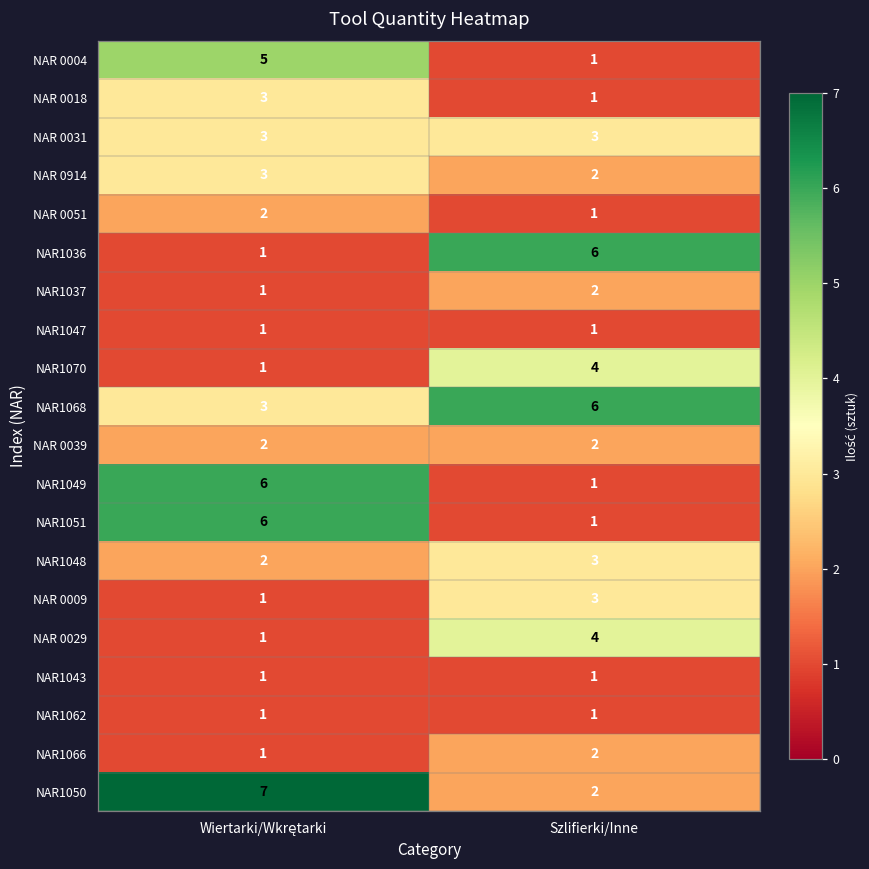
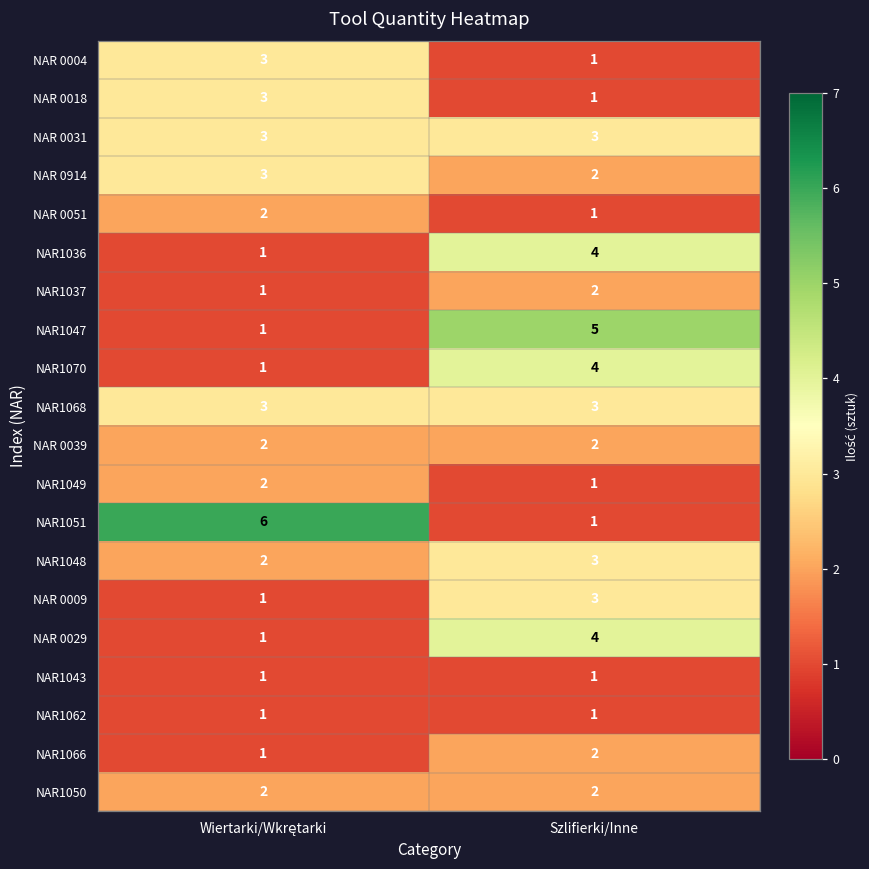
  {
    "NAR 0004": {
-     "Wiertarki/Wkrętarki": 5,
+     "Wiertarki/Wkrętarki": 3,
      "Szlifierki/Inne": 1
    },
    "NAR 0018": {
      "Wiertarki/Wkrętarki": 3,
      "Szlifierki/Inne": 1
    },
    "NAR 0031": {
      "Wiertarki/Wkrętarki": 3,
      "Szlifierki/Inne": 3
    },
    "NAR 0914": {
      "Wiertarki/Wkrętarki": 3,
      "Szlifierki/Inne": 2
    },
    "NAR 0051": {
      "Wiertarki/Wkrętarki": 2,
      "Szlifierki/Inne": 1
    },
    "NAR1036": {
      "Wiertarki/Wkrętarki": 1,
-     "Szlifierki/Inne": 6
+     "Szlifierki/Inne": 4
    },
    "NAR1037": {
      "Wiertarki/Wkrętarki": 1,
      "Szlifierki/Inne": 2
    },
    "NAR1047": {
      "Wiertarki/Wkrętarki": 1,
-     "Szlifierki/Inne": 1
+     "Szlifierki/Inne": 5
    },
    "NAR1070": {
      "Wiertarki/Wkrętarki": 1,
      "Szlifierki/Inne": 4
    },
    "NAR1068": {
      "Wiertarki/Wkrętarki": 3,
-     "Szlifierki/Inne": 6
+     "Szlifierki/Inne": 3
    },
    "NAR 0039": {
      "Wiertarki/Wkrętarki": 2,
      "Szlifierki/Inne": 2
    },
    "NAR1049": {
-     "Wiertarki/Wkrętarki": 6,
+     "Wiertarki/Wkrętarki": 2,
      "Szlifierki/Inne": 1
    },
    "NAR1051": {
      "Wiertarki/Wkrętarki": 6,
      "Szlifierki/Inne": 1
    },
    "NAR1048": {
      "Wiertarki/Wkrętarki": 2,
      "Szlifierki/Inne": 3
    },
    "NAR 0009": {
      "Wiertarki/Wkrętarki": 1,
      "Szlifierki/Inne": 3
    },
    "NAR 0029": {
      "Wiertarki/Wkrętarki": 1,
      "Szlifierki/Inne": 4
    },
    "NAR1043": {
      "Wiertarki/Wkrętarki": 1,
      "Szlifierki/Inne": 1
    },
    "NAR1062": {
      "Wiertarki/Wkrętarki": 1,
      "Szlifierki/Inne": 1
    },
    "NAR1066": {
      "Wiertarki/Wkrętarki": 1,
      "Szlifierki/Inne": 2
    },
    "NAR1050": {
-     "Wiertarki/Wkrętarki": 7,
+     "Wiertarki/Wkrętarki": 2,
      "Szlifierki/Inne": 2
    }
  }
